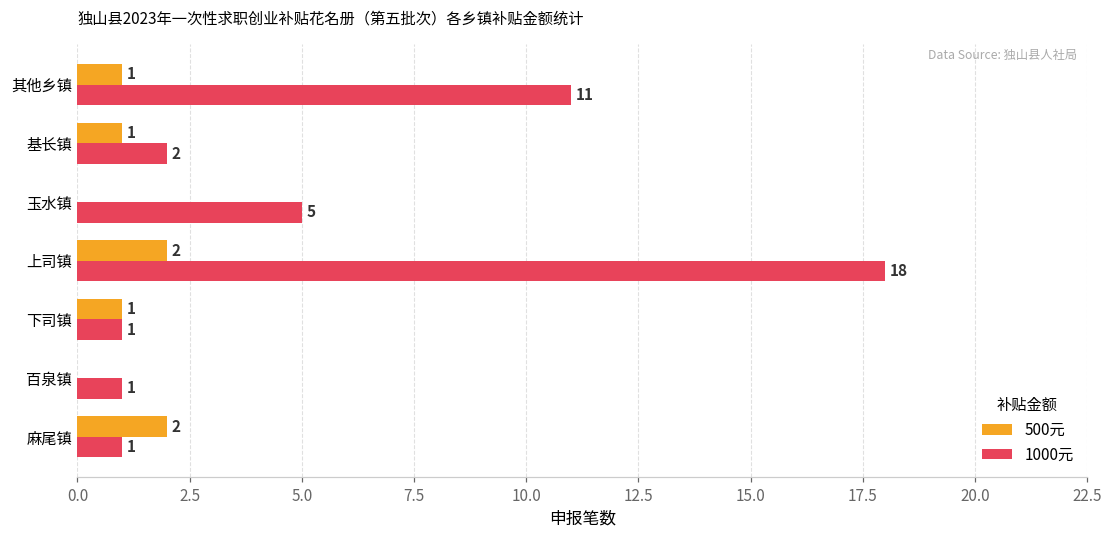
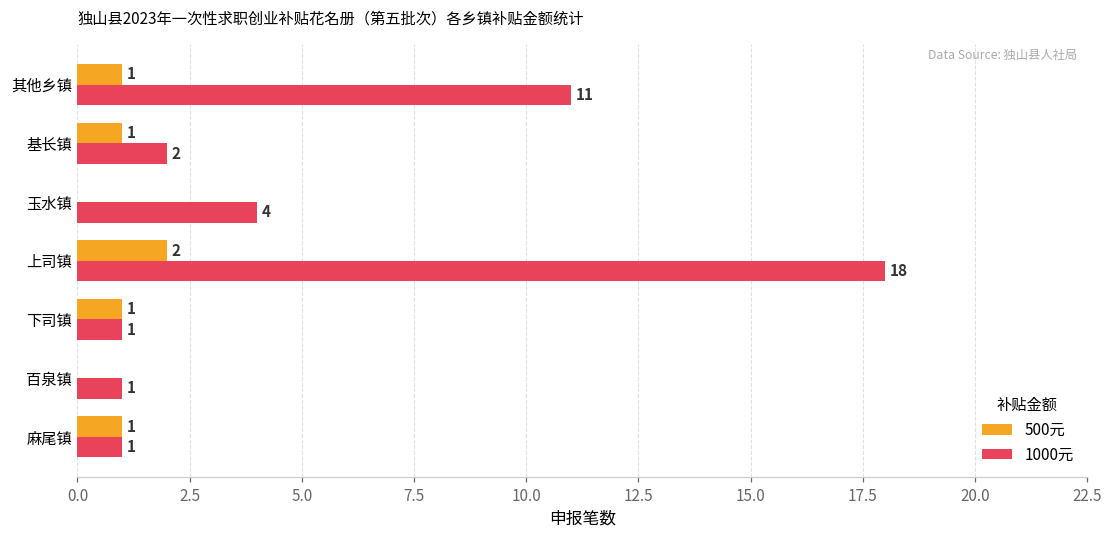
  {
    "500元": {
      "其他乡镇": 1,
      "基长镇": 1,
      "上司镇": 2,
      "下司镇": 1,
-     "麻尾镇": 2
+     "麻尾镇": 1
    },
    "1000元": {
      "其他乡镇": 11,
      "基长镇": 2,
-     "玉水镇": 5,
+     "玉水镇": 4,
      "上司镇": 18,
      "下司镇": 1,
      "百泉镇": 1,
      "麻尾镇": 1
    }
  }
